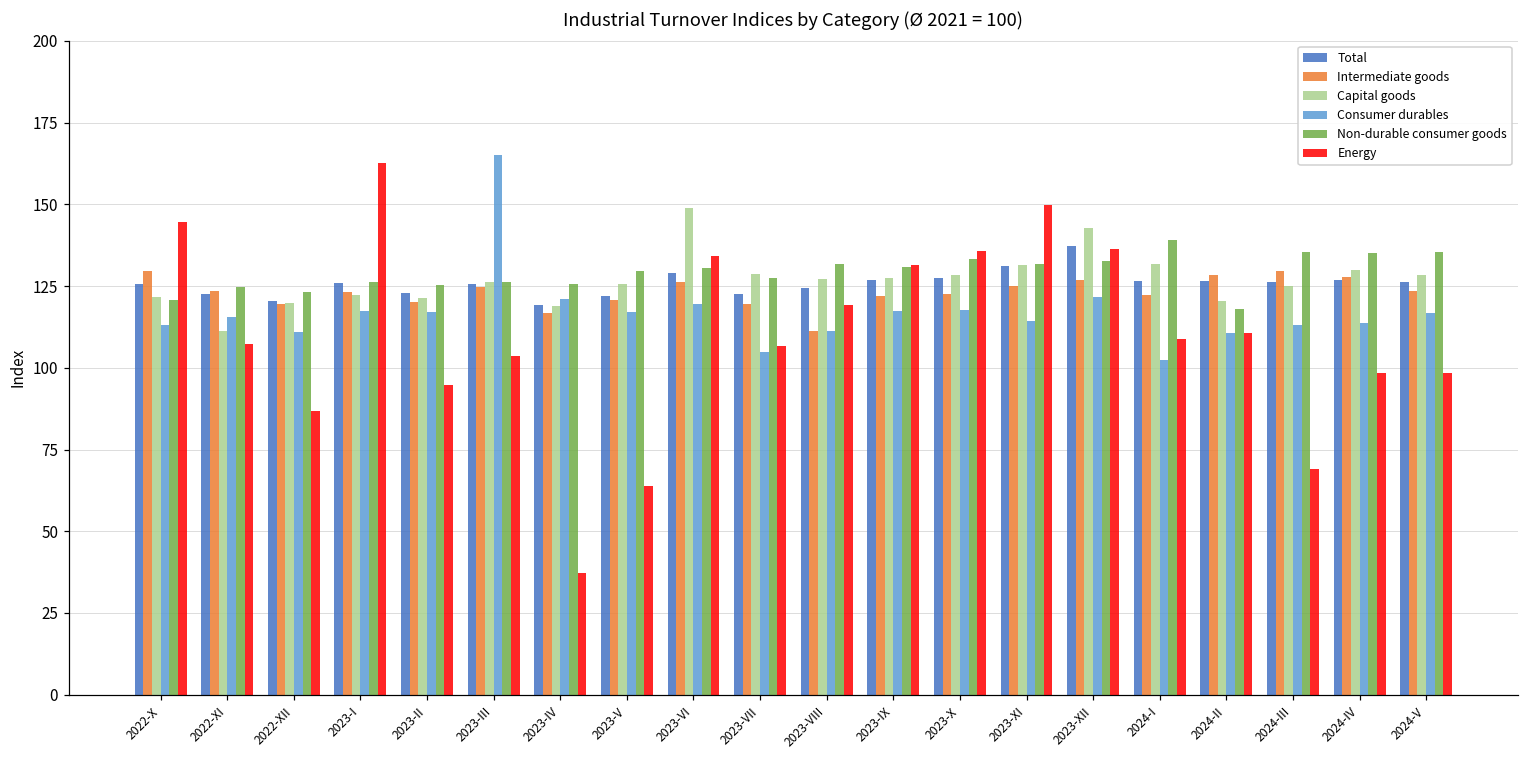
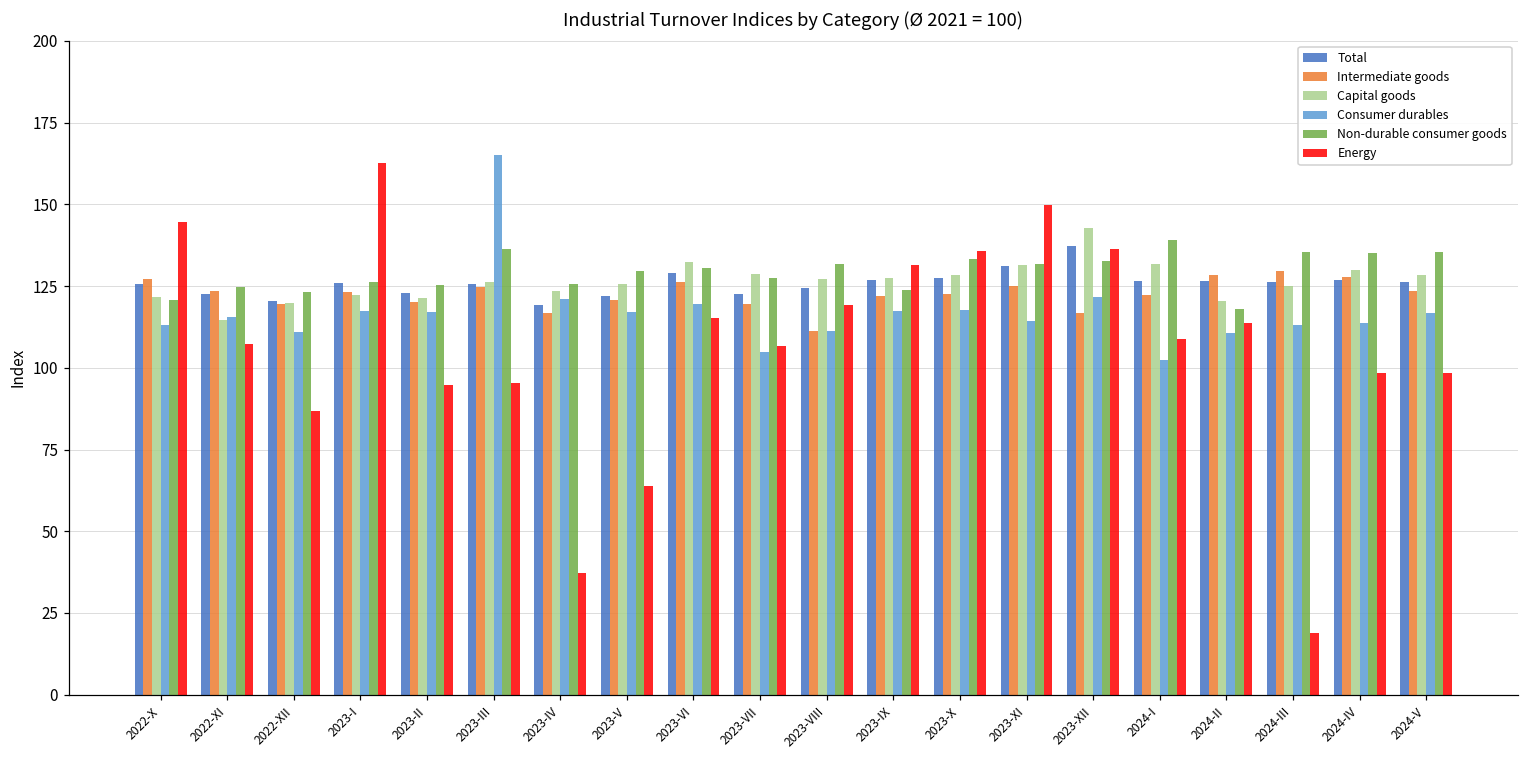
  {
    "Intermediate goods": {
-     "2022-X": 130,
+     "2022-X": 127,
      "2022-XI": 124,
      "2022-XII": 119,
      "2023-I": 123,
      "2023-II": 120,
      "2023-III": 125,
      "2023-IV": 117,
      "2023-V": 121,
      "2023-VI": 126,
      "2023-VII": 119,
      "2023-VIII": 111,
      "2023-IX": 122,
      "2023-X": 123,
      "2023-XI": 125,
-     "2023-XII": 127,
+     "2023-XII": 117,
      "2024-I": 122,
      "2024-II": 128,
      "2024-III": 130,
      "2024-IV": 128,
      "2024-V": 124
    },
    "Capital goods": {
      "2022-X": 122,
-     "2022-XI": 111,
+     "2022-XI": 115,
      "2022-XII": 120,
      "2023-I": 122,
      "2023-II": 121,
      "2023-III": 126,
-     "2023-IV": 119,
+     "2023-IV": 124,
      "2023-V": 126,
-     "2023-VI": 149,
+     "2023-VI": 132,
      "2023-VII": 129,
      "2023-VIII": 127,
      "2023-IX": 127,
      "2023-X": 128,
      "2023-XI": 131,
      "2023-XII": 143,
      "2024-I": 132,
      "2024-II": 120,
      "2024-III": 125,
      "2024-IV": 130,
      "2024-V": 128
    },
    "Non-durable consumer goods": {
      "2022-X": 121,
      "2022-XI": 125,
      "2022-XII": 123,
      "2023-I": 126,
      "2023-II": 125,
-     "2023-III": 126,
+     "2023-III": 136,
      "2023-IV": 126,
      "2023-V": 130,
      "2023-VI": 131,
      "2023-VII": 127,
      "2023-VIII": 132,
-     "2023-IX": 131,
+     "2023-IX": 124,
      "2023-X": 133,
      "2023-XI": 132,
      "2023-XII": 133,
      "2024-I": 139,
      "2024-II": 118,
      "2024-III": 135,
      "2024-IV": 135,
      "2024-V": 135
    },
    "Energy": {
      "2022-X": 145,
      "2022-XI": 107,
      "2022-XII": 87,
      "2023-I": 163,
      "2023-II": 95,
-     "2023-III": 104,
+     "2023-III": 95,
      "2023-IV": 37,
      "2023-V": 64,
-     "2023-VI": 134,
+     "2023-VI": 115,
      "2023-VII": 107,
      "2023-VIII": 119,
      "2023-IX": 131,
      "2023-X": 136,
      "2023-XI": 150,
      "2023-XII": 136,
      "2024-I": 109,
-     "2024-II": 111,
-     "2024-III": 69,
+     "2024-II": 114,
+     "2024-III": 19,
      "2024-IV": 99,
      "2024-V": 98
    }
  }
